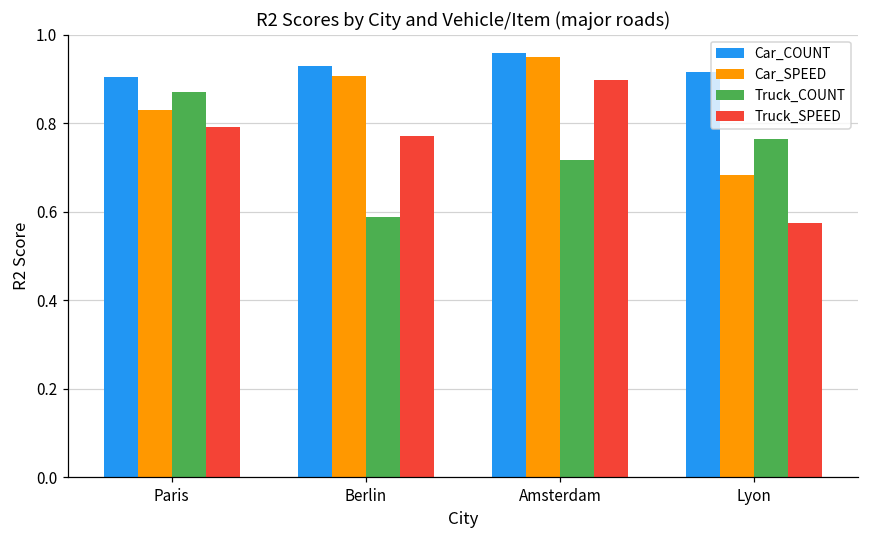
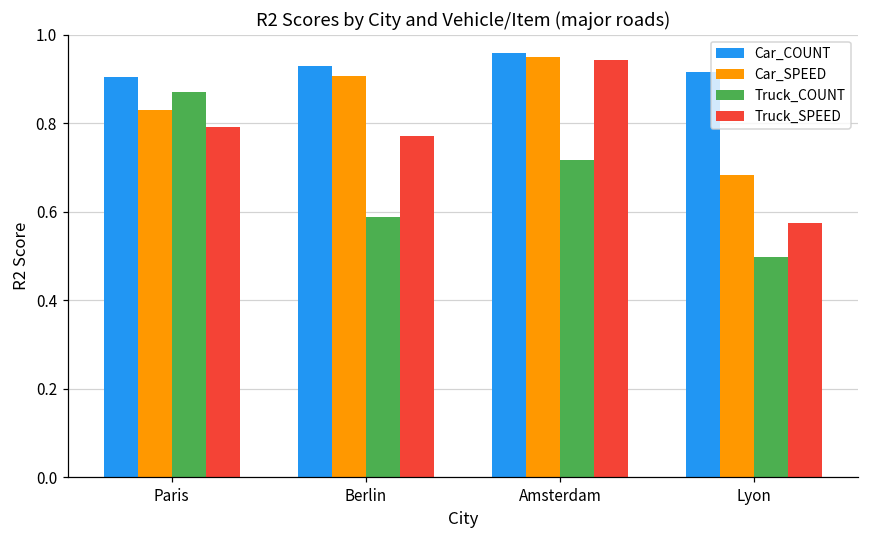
  {
    "Car_COUNT": {
      "Paris": 0.90,
      "Berlin": 0.93,
      "Amsterdam": 0.96,
      "Lyon": 0.92
    },
    "Car_SPEED": {
      "Paris": 0.83,
      "Berlin": 0.91,
      "Amsterdam": 0.95,
      "Lyon": 0.68
    },
    "Truck_COUNT": {
      "Paris": 0.87,
      "Berlin": 0.59,
      "Amsterdam": 0.72,
-     "Lyon": 0.77
+     "Lyon": 0.50
    },
    "Truck_SPEED": {
      "Paris": 0.79,
      "Berlin": 0.77,
-     "Amsterdam": 0.90,
+     "Amsterdam": 0.94,
      "Lyon": 0.57
    }
  }
